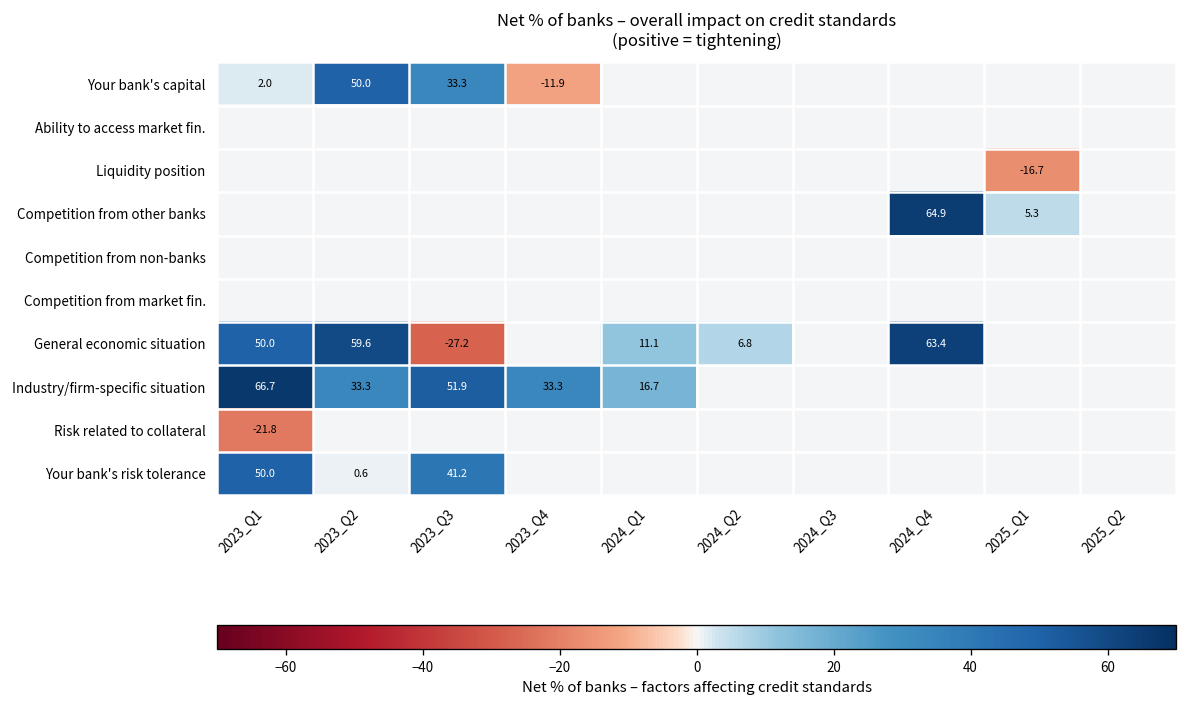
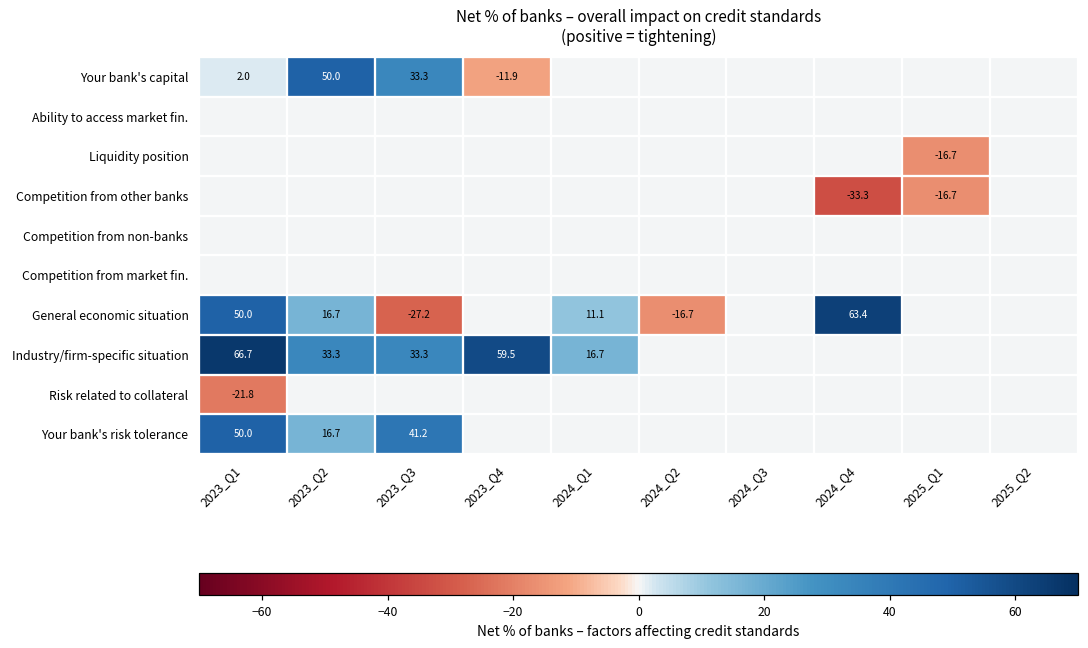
  {
    "Your bank's capital": {
      "2023_Q1": 2.0,
      "2023_Q2": 50.0,
      "2023_Q3": 33.3,
      "2023_Q4": -11.9
    },
    "Liquidity position": {
      "2025_Q1": -16.7
    },
    "Competition from other banks": {
-     "2024_Q4": 64.9,
-     "2025_Q1": 5.3
+     "2024_Q4": -33.3,
+     "2025_Q1": -16.7
    },
    "General economic situation": {
      "2023_Q1": 50.0,
-     "2023_Q2": 59.6,
+     "2023_Q2": 16.7,
      "2023_Q3": -27.2,
      "2024_Q1": 11.1,
-     "2024_Q2": 6.8,
+     "2024_Q2": -16.7,
      "2024_Q4": 63.4
    },
    "Industry/firm-specific situation": {
      "2023_Q1": 66.7,
      "2023_Q2": 33.3,
-     "2023_Q3": 51.9,
-     "2023_Q4": 33.3,
+     "2023_Q3": 33.3,
+     "2023_Q4": 59.5,
      "2024_Q1": 16.7
    },
    "Risk related to collateral": {
      "2023_Q1": -21.8
    },
    "Your bank's risk tolerance": {
      "2023_Q1": 50.0,
-     "2023_Q2": 0.6,
+     "2023_Q2": 16.7,
      "2023_Q3": 41.2
    }
  }
